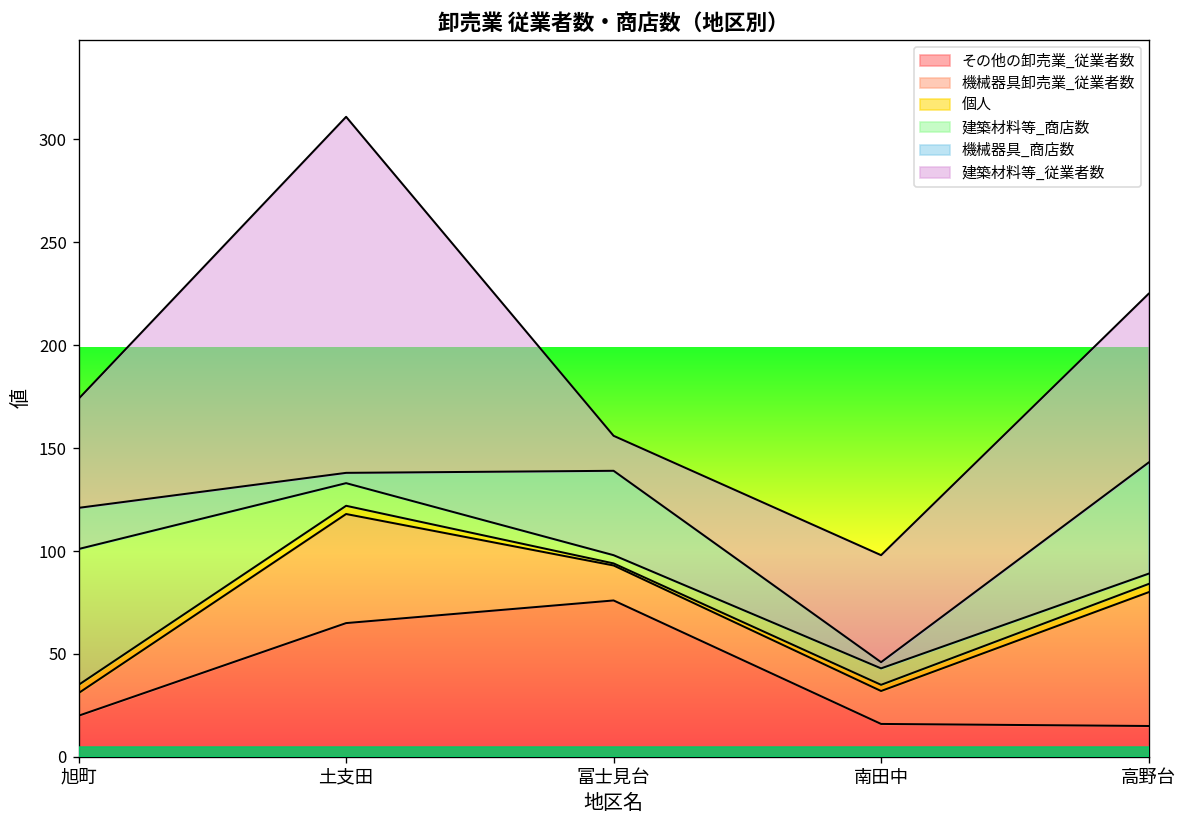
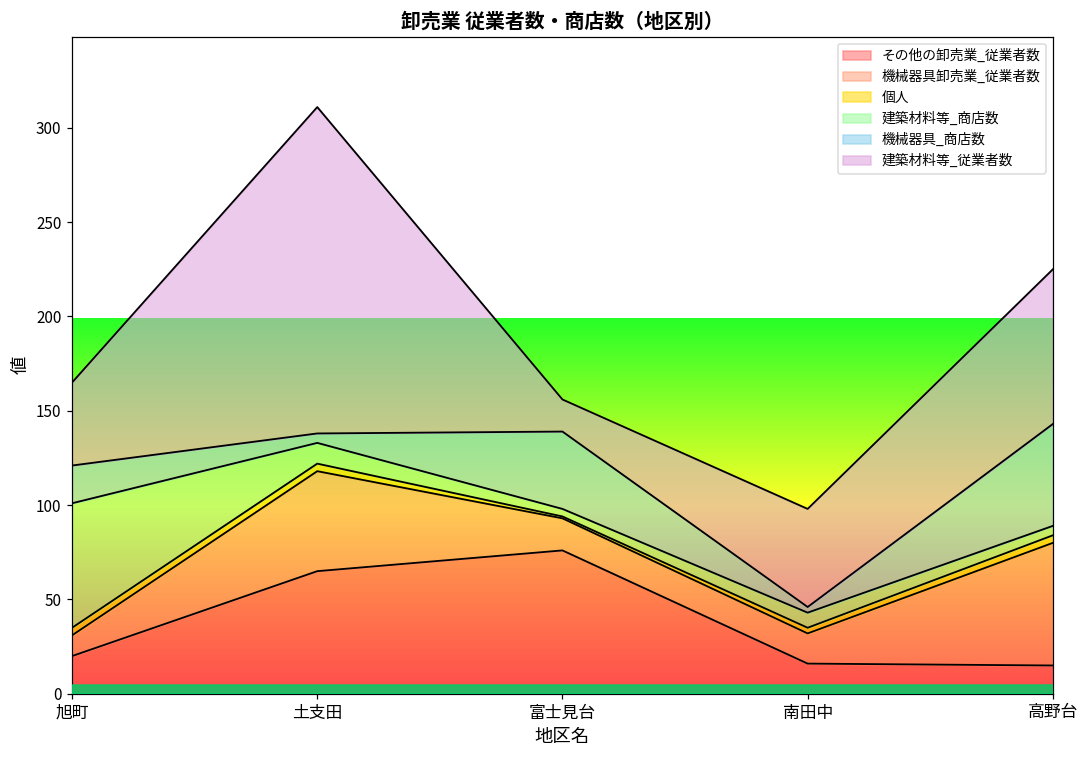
  {
    "個人": {
      "旭町": 4,
      "土支田": 4,
      "南田中": 3,
      "高野台": 4
    },
    "建築材料等_商店数": {
      "旭町": 66,
      "土支田": 11,
      "富士見台": 4,
      "南田中": 8,
      "高野台": 5
    },
    "機械器具_商店数": {
      "旭町": 20,
      "土支田": 5,
      "富士見台": 41,
      "南田中": 3,
      "高野台": 54
    },
    "建築材料等_従業者数": {
-     "旭町": 53,
+     "旭町": 44,
      "土支田": 173,
      "富士見台": 17,
      "南田中": 52,
      "高野台": 82
    }
  }
